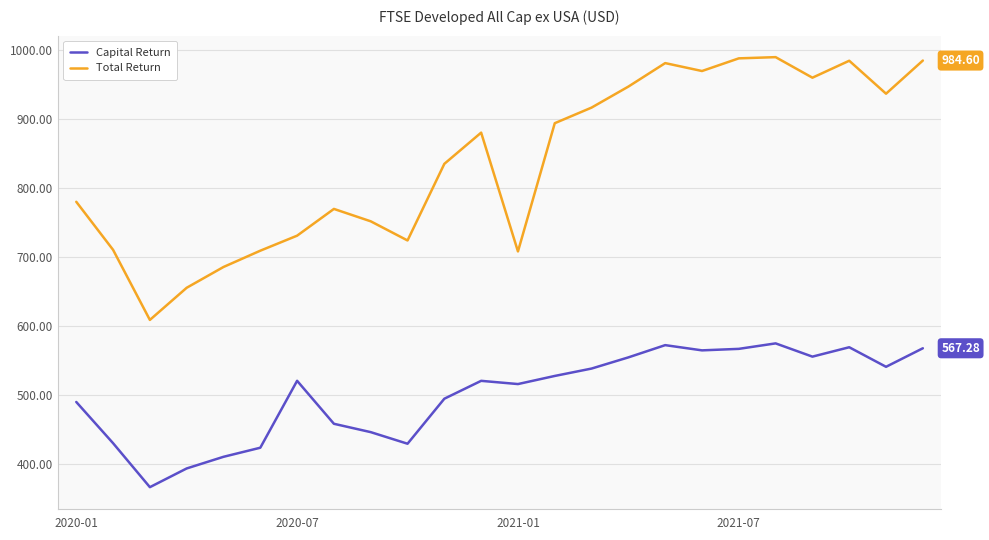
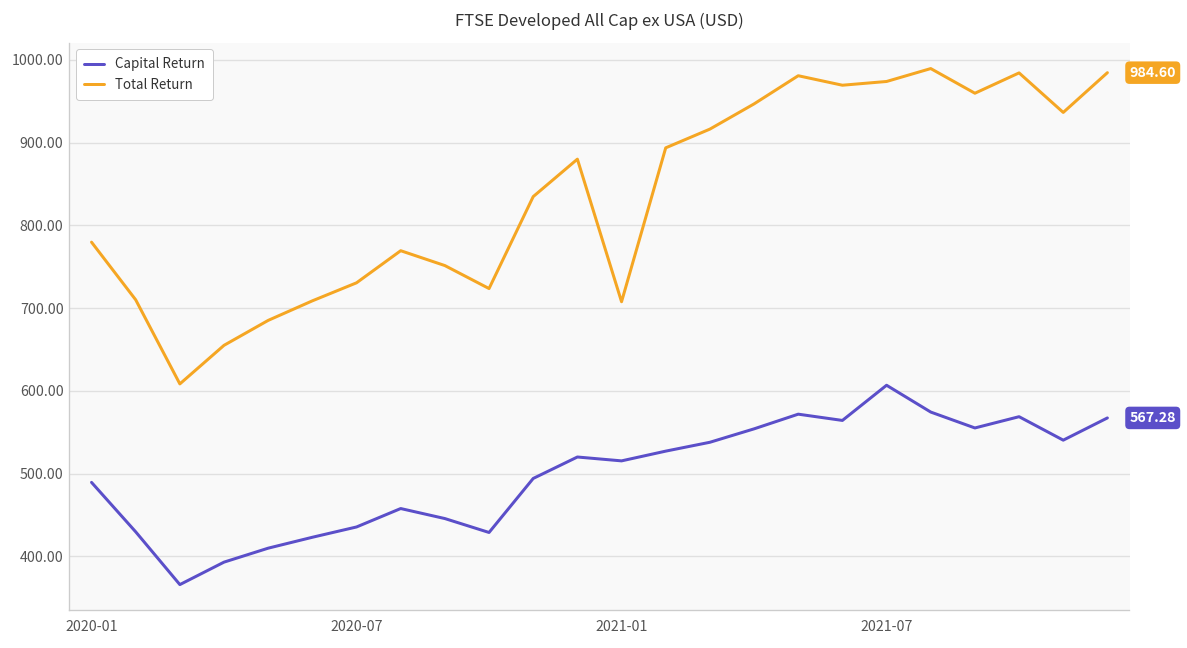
  {
    "Capital Return": {
      "2020-01": 490,
-     "2020-07": 520,
+     "2020-07": 440,
      "2021-01": 520,
-     "2021-07": 570
+     "2021-07": 610
    },
    "Total Return": {
      "2020-01": 780,
      "2020-07": 730,
      "2021-01": 710,
-     "2021-07": 990
+     "2021-07": 970
    }
  }
